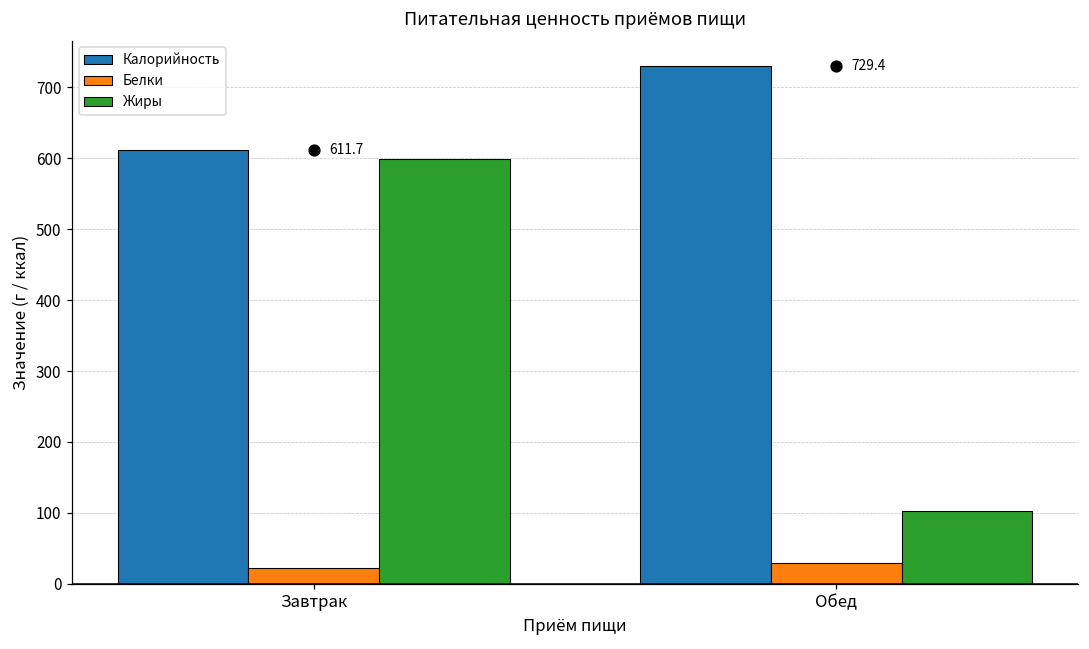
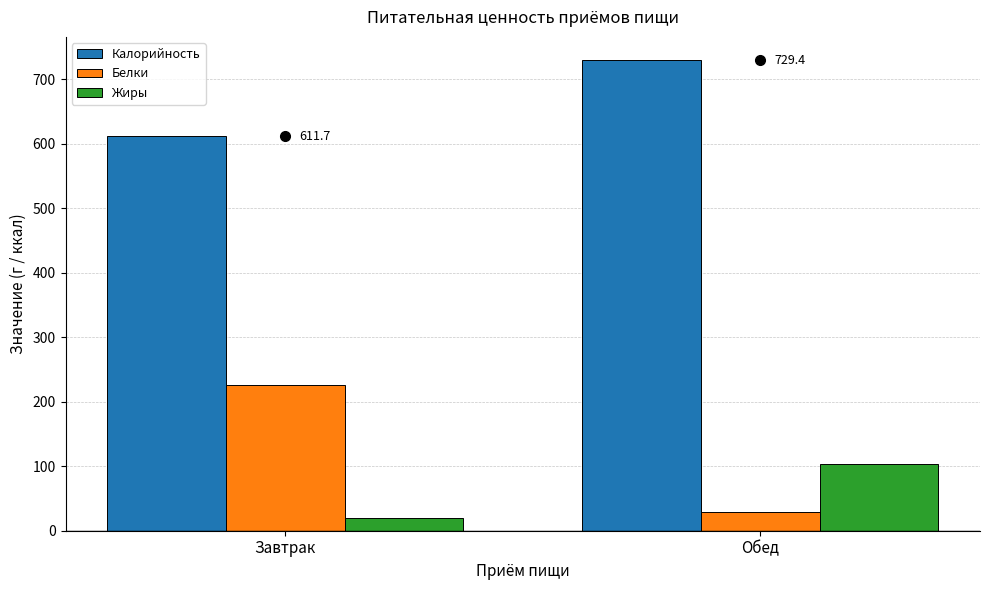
  {
    "Калорийность": {
      "Завтрак": 610,
      "Обед": 730
    },
    "Белки": {
-     "Завтрак": 20,
+     "Завтрак": 230,
      "Обед": 30
    },
    "Жиры": {
-     "Завтрак": 600,
+     "Завтрак": 20,
      "Обед": 100
    }
  }
